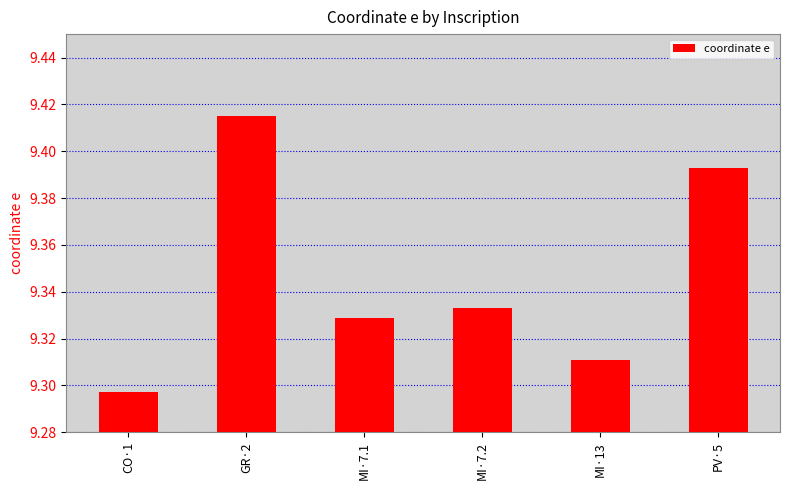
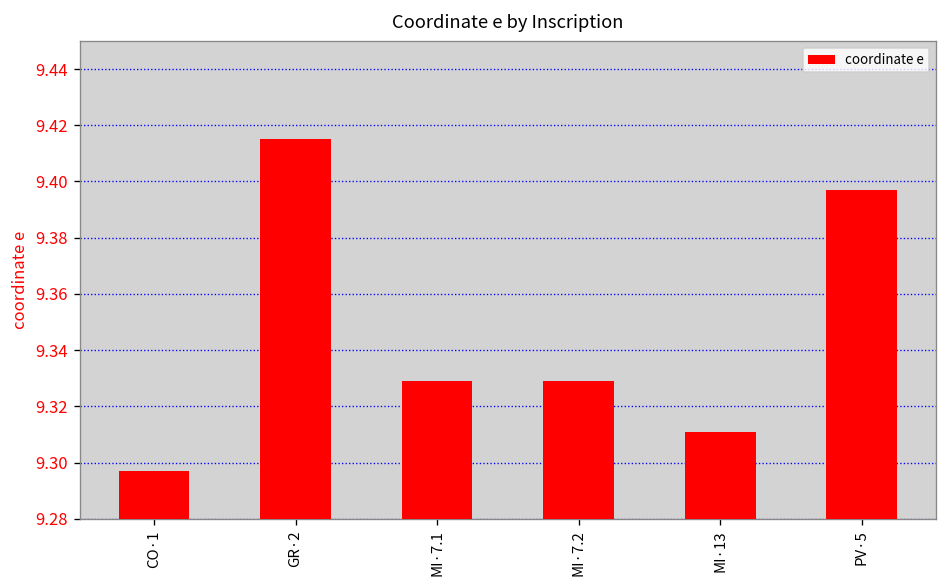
  {
    "CO·1": 9.297,
    "GR·2": 9.415,
    "MI·7.1": 9.329,
-   "MI·7.2": 9.333,
+   "MI·7.2": 9.329,
    "MI·13": 9.311,
-   "PV·5": 9.393
+   "PV·5": 9.397
  }
